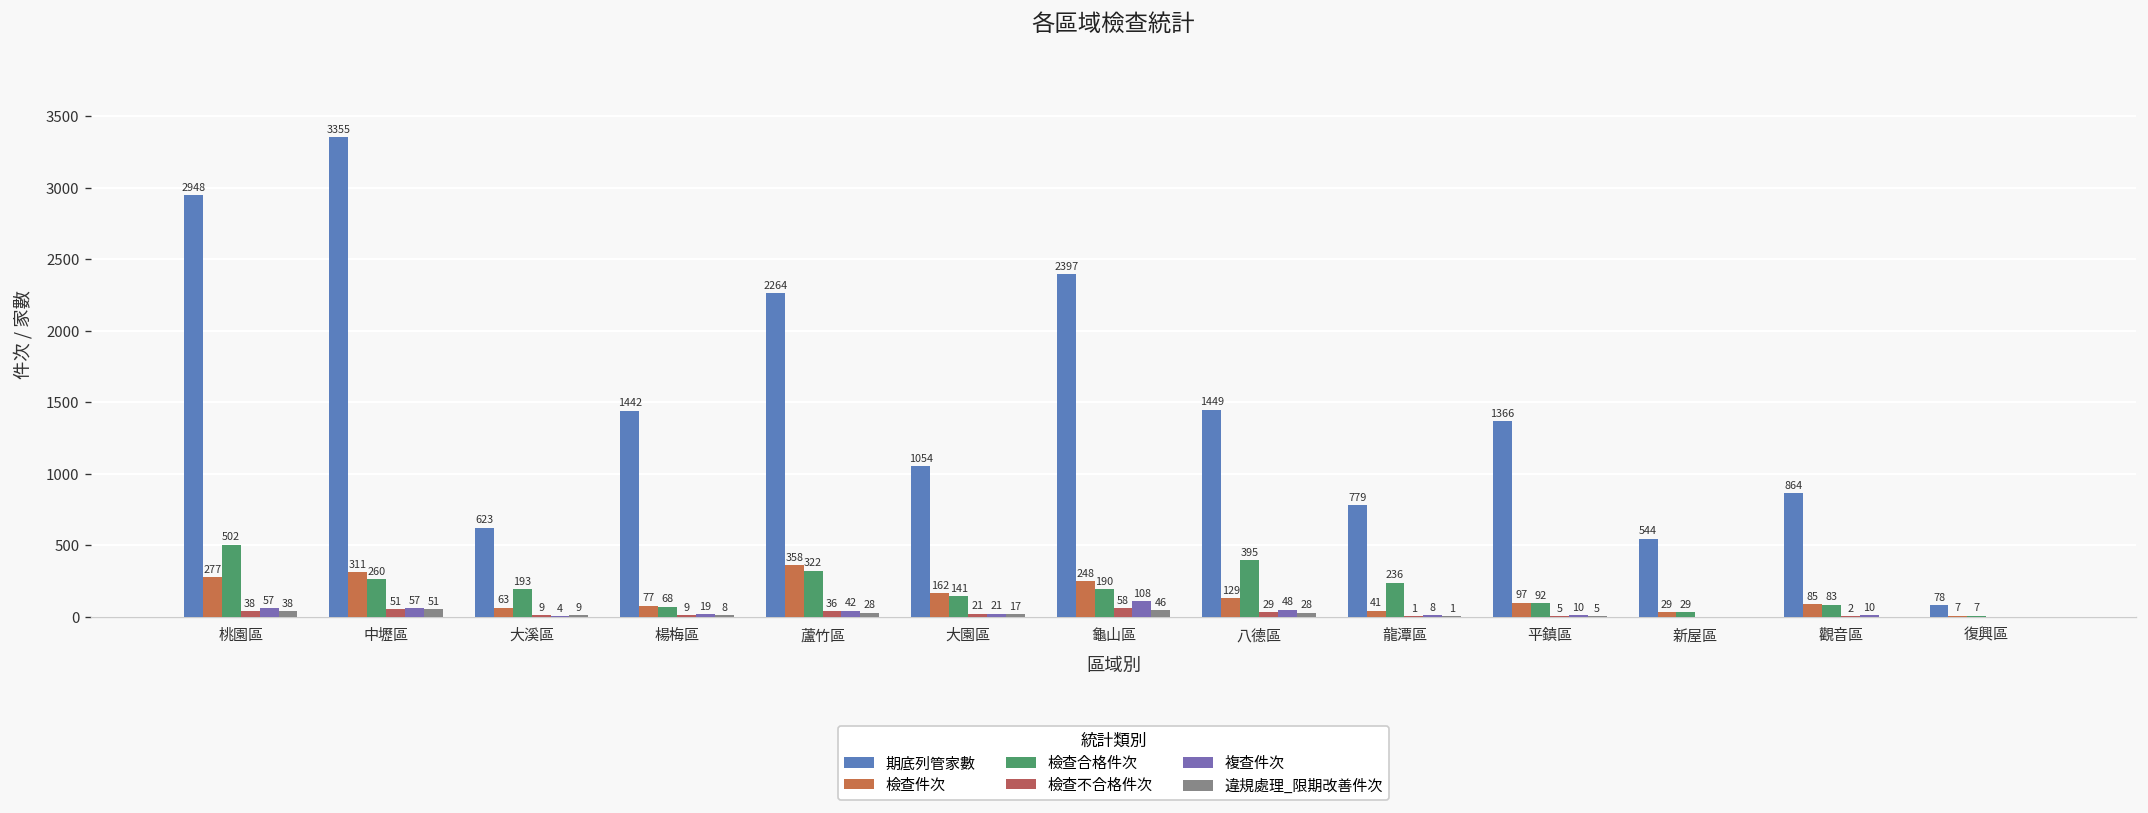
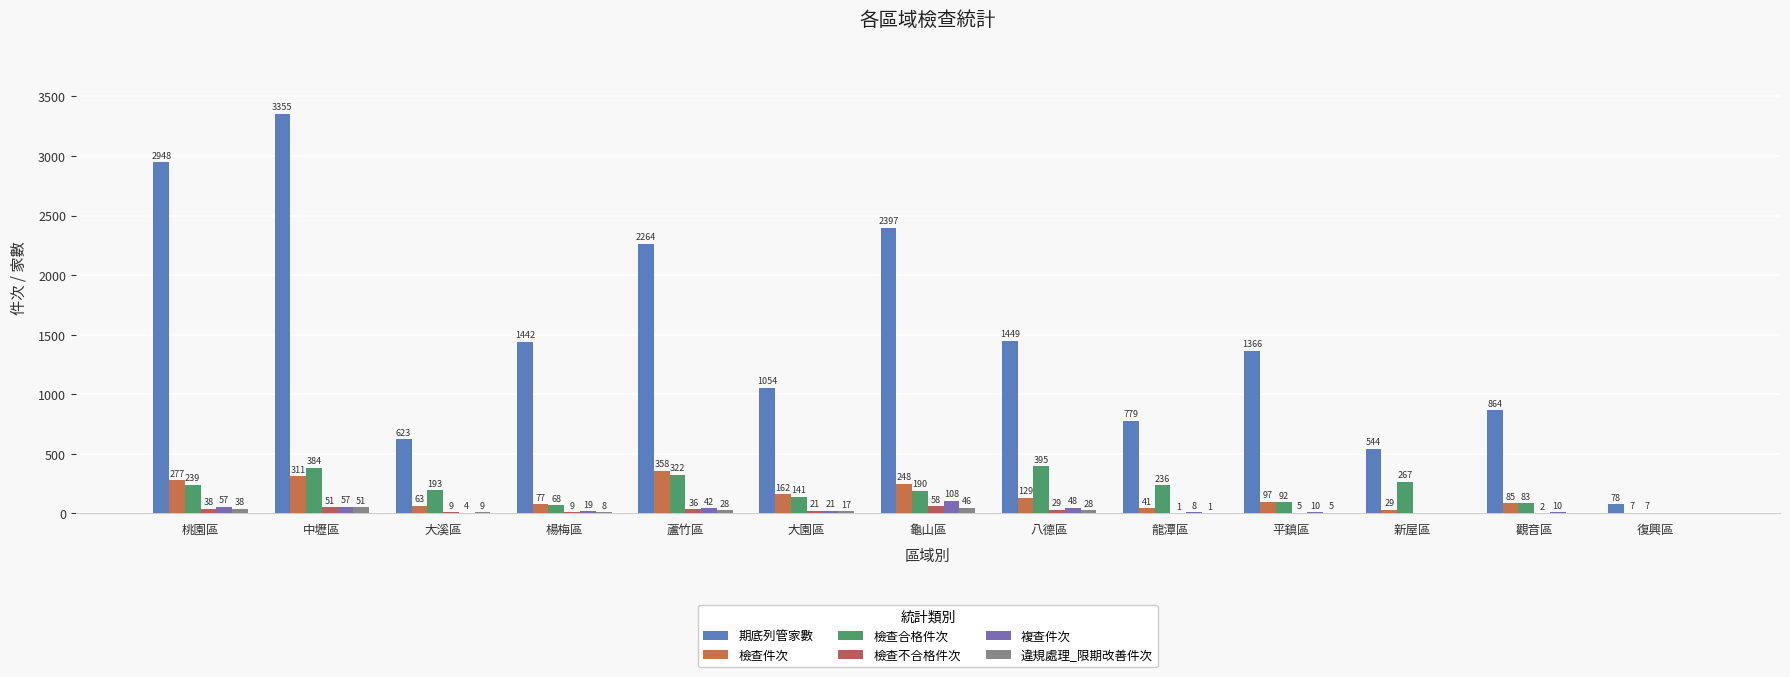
  {
    "檢查合格件次": {
-     "桃園區": 502,
-     "中壢區": 260,
+     "桃園區": 239,
+     "中壢區": 384,
      "大溪區": 193,
      "楊梅區": 68,
      "蘆竹區": 322,
      "大園區": 141,
      "龜山區": 190,
      "八德區": 395,
      "龍潭區": 236,
      "平鎮區": 92,
-     "新屋區": 29,
+     "新屋區": 267,
      "觀音區": 83,
      "復興區": 7
    }
  }
